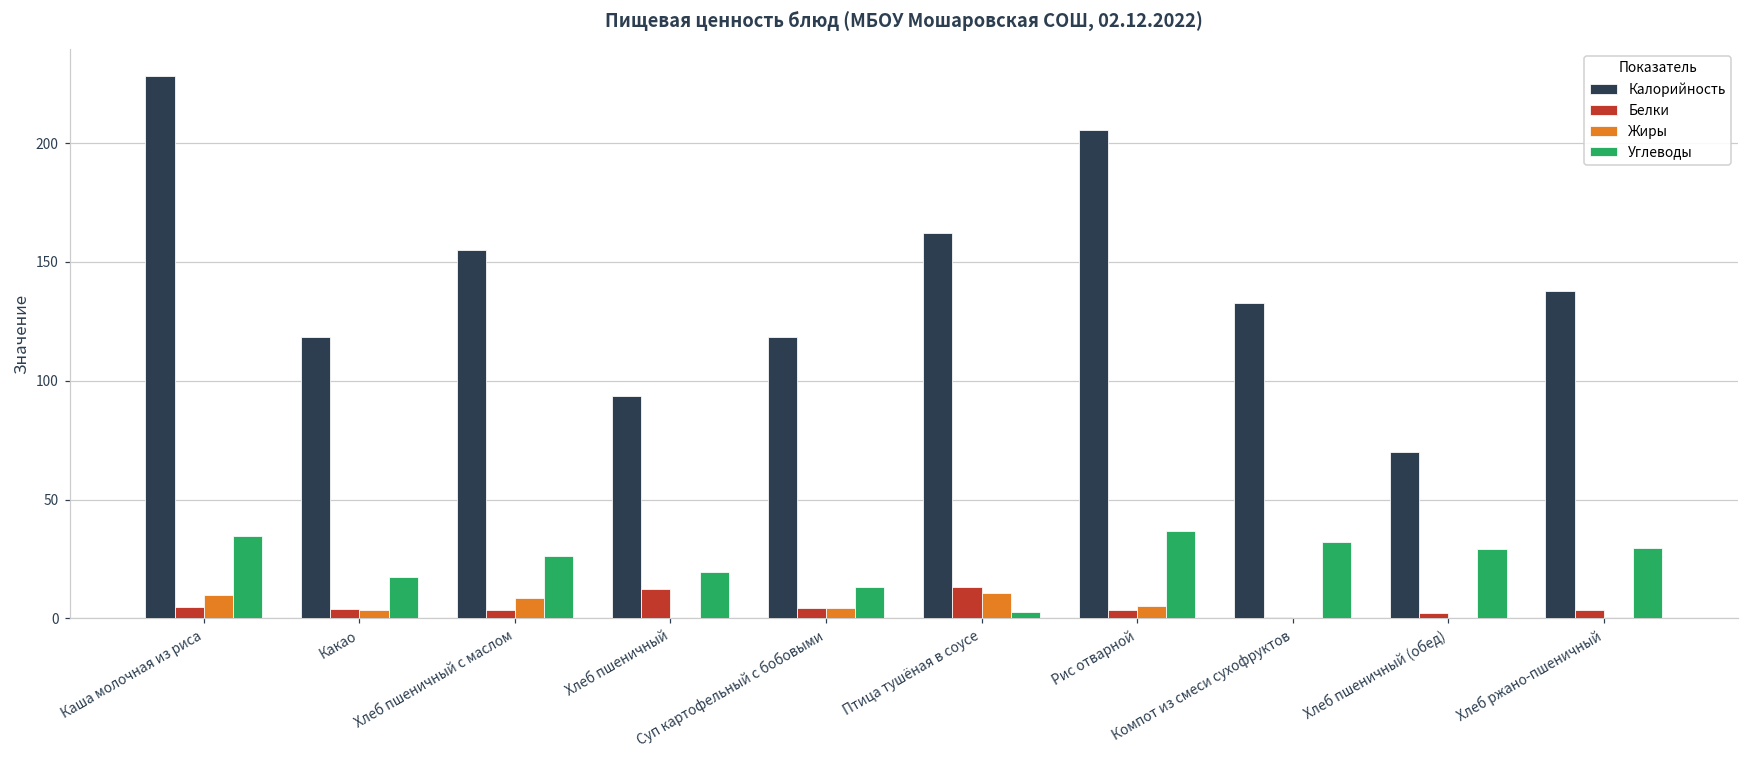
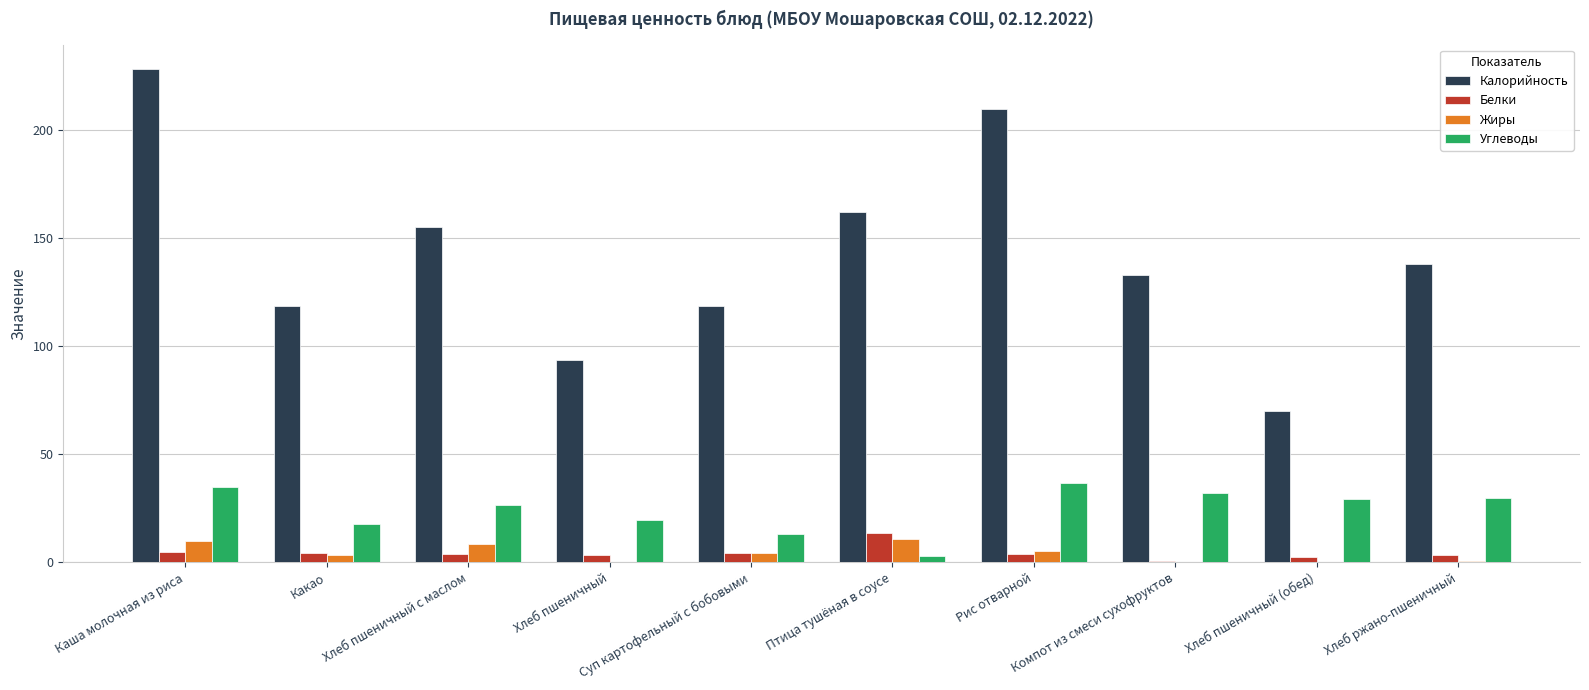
  {
    "Калорийность": {
      "Каша молочная из риса": 228,
      "Какао": 119,
      "Хлеб пшеничный с маслом": 155,
      "Хлеб пшеничный": 94,
      "Суп картофельный с бобовыми": 119,
      "Птица тушёная в соусе": 162,
-     "Рис отварной": 205,
+     "Рис отварной": 210,
      "Компот из смеси сухофруктов": 133,
      "Хлеб пшеничный (обед)": 70,
      "Хлеб ржано-пшеничный": 138
    },
    "Белки": {
      "Каша молочная из риса": 5,
      "Какао": 4,
      "Хлеб пшеничный с маслом": 4,
-     "Хлеб пшеничный": 12,
+     "Хлеб пшеничный": 3,
      "Суп картофельный с бобовыми": 4,
      "Птица тушёная в соусе": 13,
      "Рис отварной": 4,
      "Хлеб пшеничный (обед)": 2,
      "Хлеб ржано-пшеничный": 3
    },
    "Жиры": {
      "Каша молочная из риса": 10,
      "Какао": 4,
      "Хлеб пшеничный с маслом": 9,
      "Суп картофельный с бобовыми": 4,
      "Птица тушёная в соусе": 11,
      "Рис отварной": 5
    },
    "Углеводы": {
      "Каша молочная из риса": 35,
      "Какао": 18,
      "Хлеб пшеничный с маслом": 26,
      "Хлеб пшеничный": 19,
      "Суп картофельный с бобовыми": 13,
      "Птица тушёная в соусе": 3,
      "Рис отварной": 37,
      "Компот из смеси сухофруктов": 32,
      "Хлеб пшеничный (обед)": 29,
      "Хлеб ржано-пшеничный": 30
    }
  }
